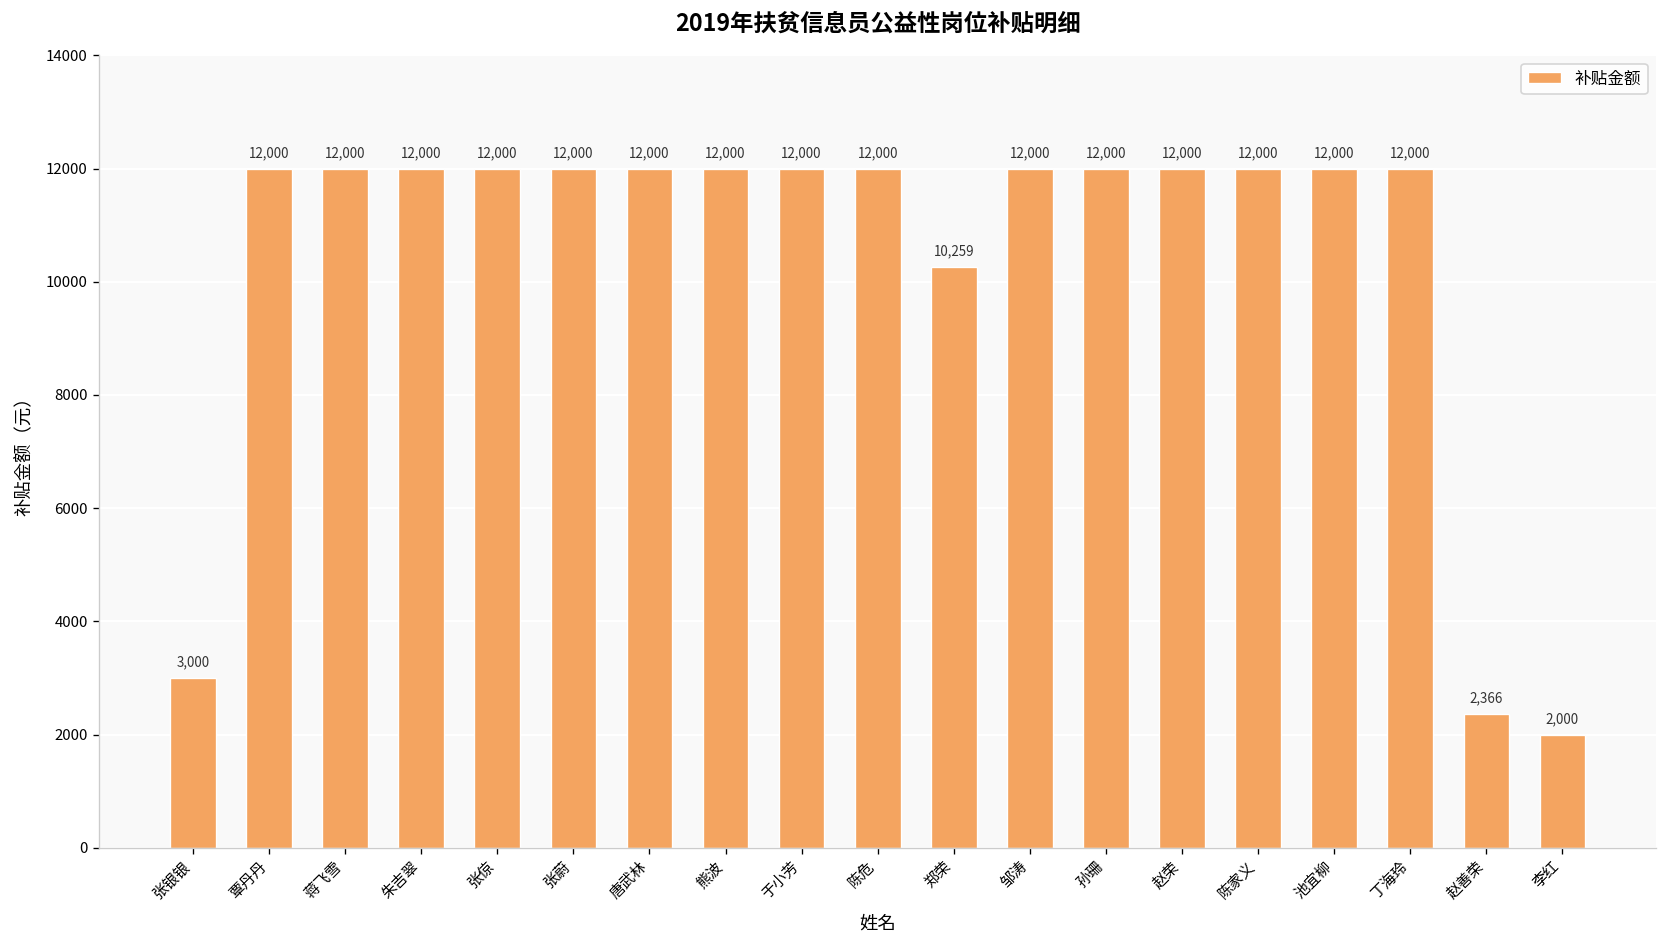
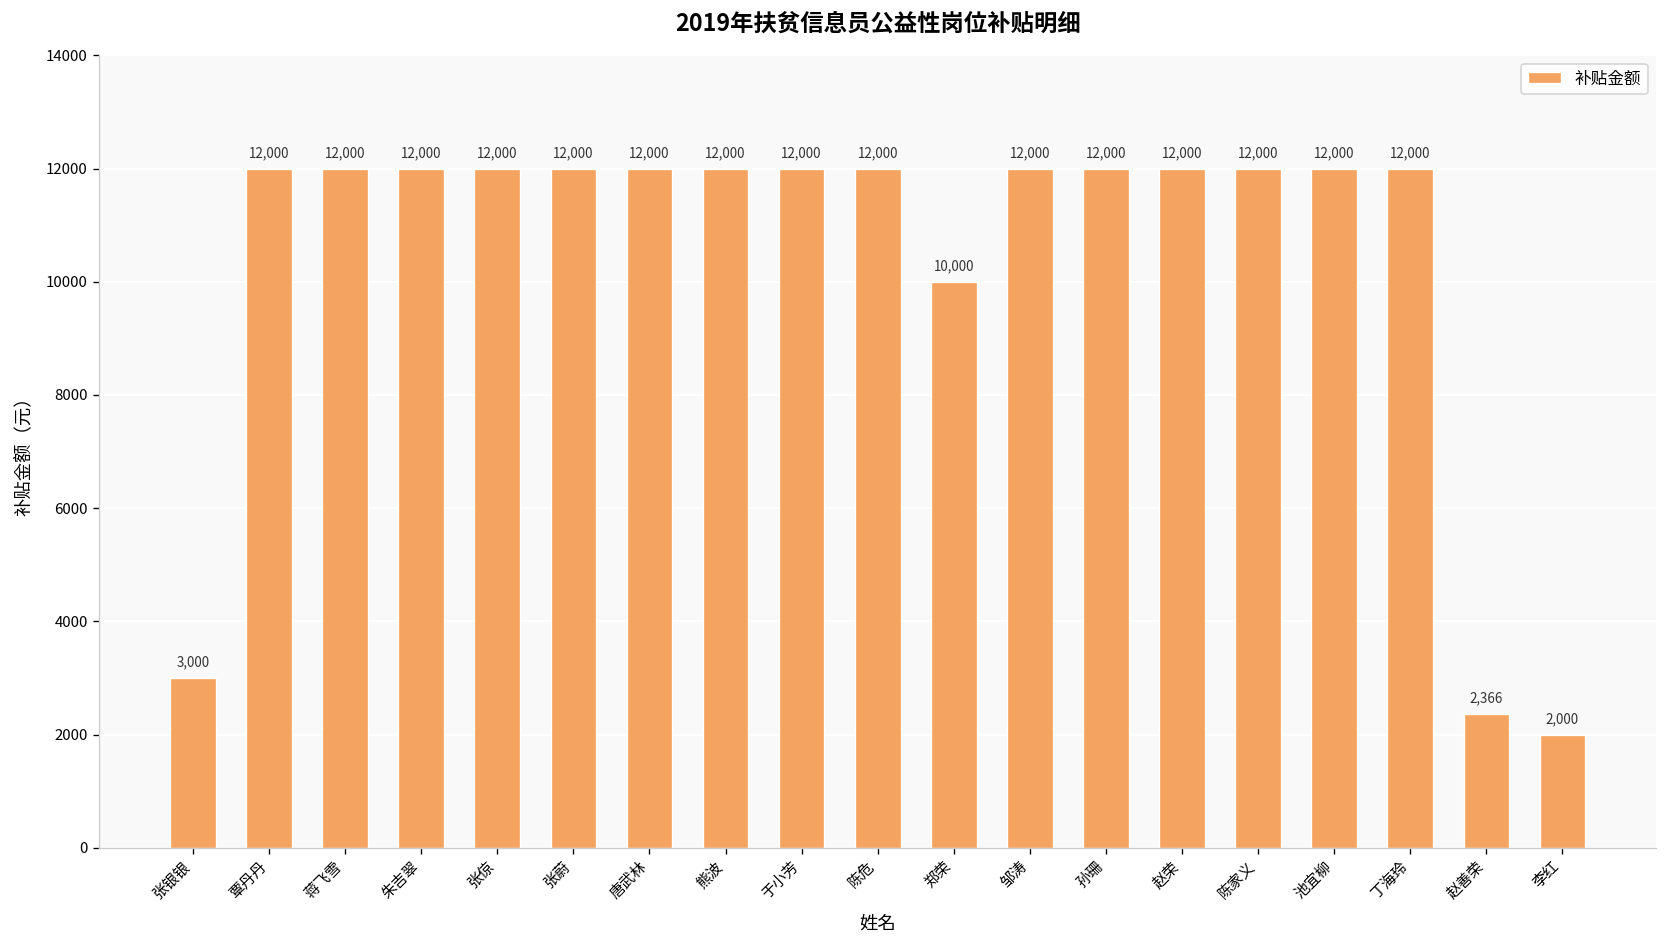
  {
    "张银银": "3,000",
    "覃丹丹": "12,000",
    "蒋飞雪": "12,000",
    "朱吉翠": "12,000",
    "张倞": "12,000",
    "张蔚": "12,000",
    "唐武林": "12,000",
    "熊波": "12,000",
    "于小芳": "12,000",
    "陈危": "12,000",
-   "郑荣": "10,259",
+   "郑荣": "10,000",
    "邹涛": "12,000",
    "孙珊": "12,000",
    "赵荣": "12,000",
    "陈家义": "12,000",
    "池宜柳": "12,000",
    "丁海玲": "12,000",
    "赵善荣": "2,366",
    "李红": "2,000"
  }
